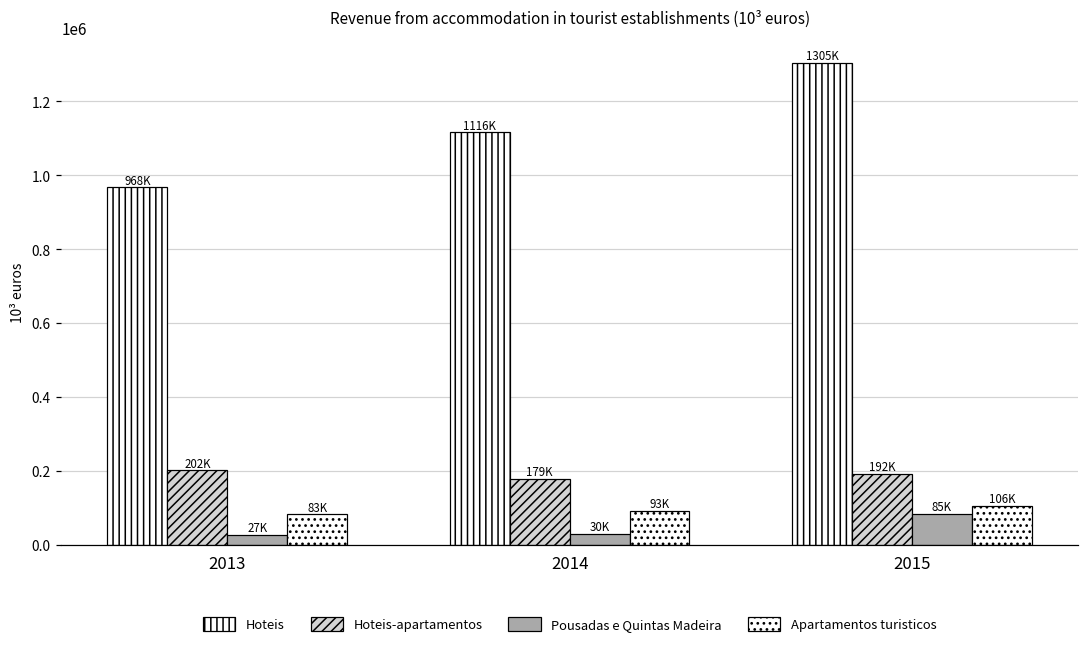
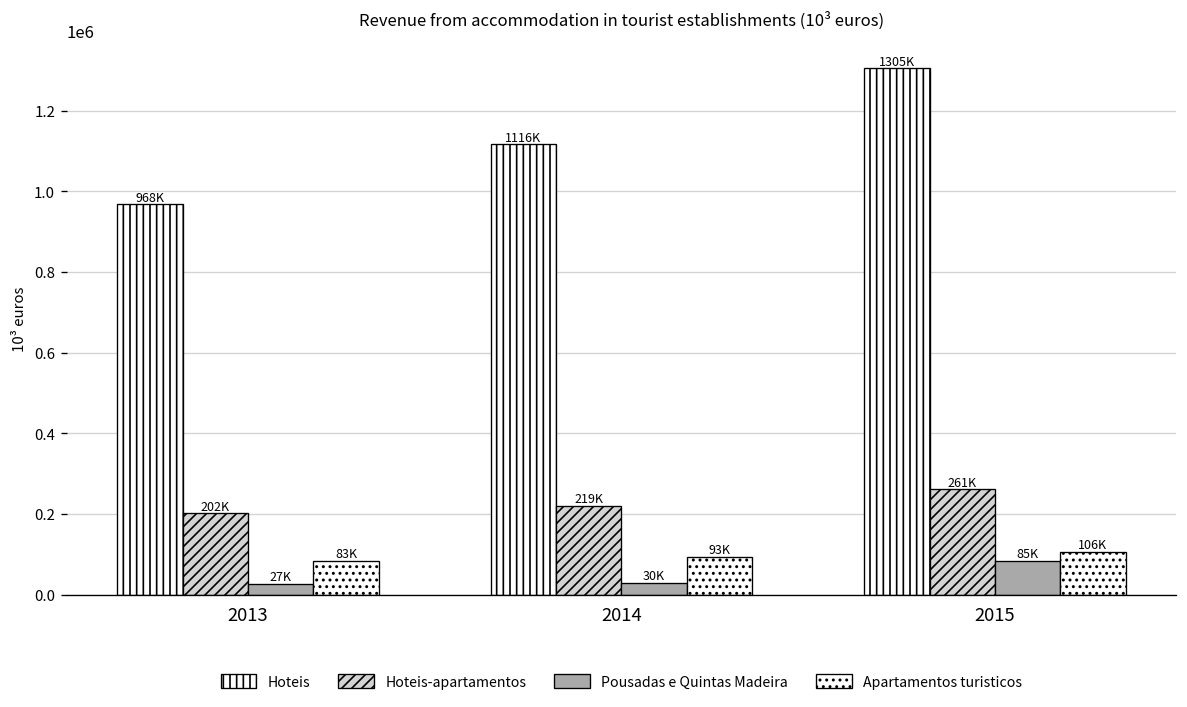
  {
    "Hoteis-apartamentos": {
      "2013": "202K",
-     "2014": "179K",
-     "2015": "192K"
+     "2014": "219K",
+     "2015": "261K"
    },
    "Pousadas e Quintas Madeira": {
      "2013": "27K",
      "2014": "30K",
      "2015": "85K"
    }
  }
